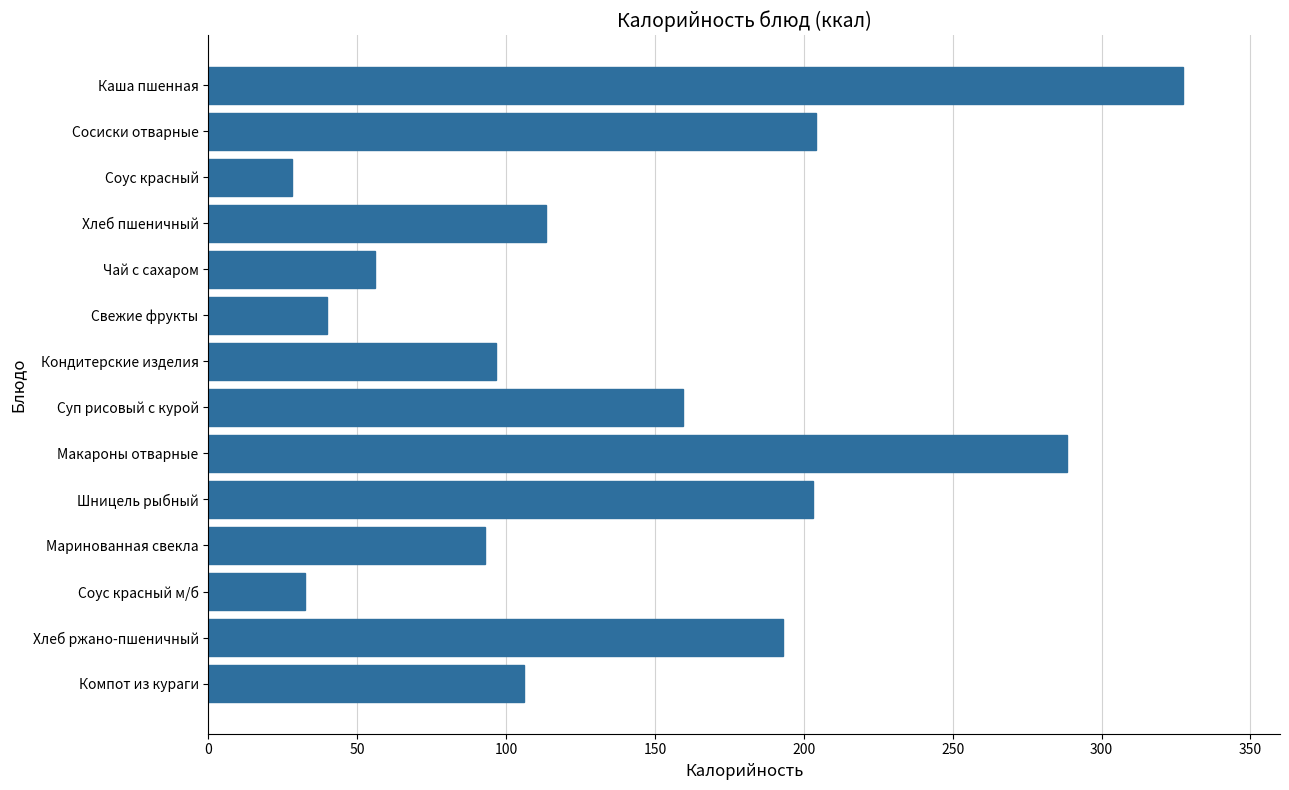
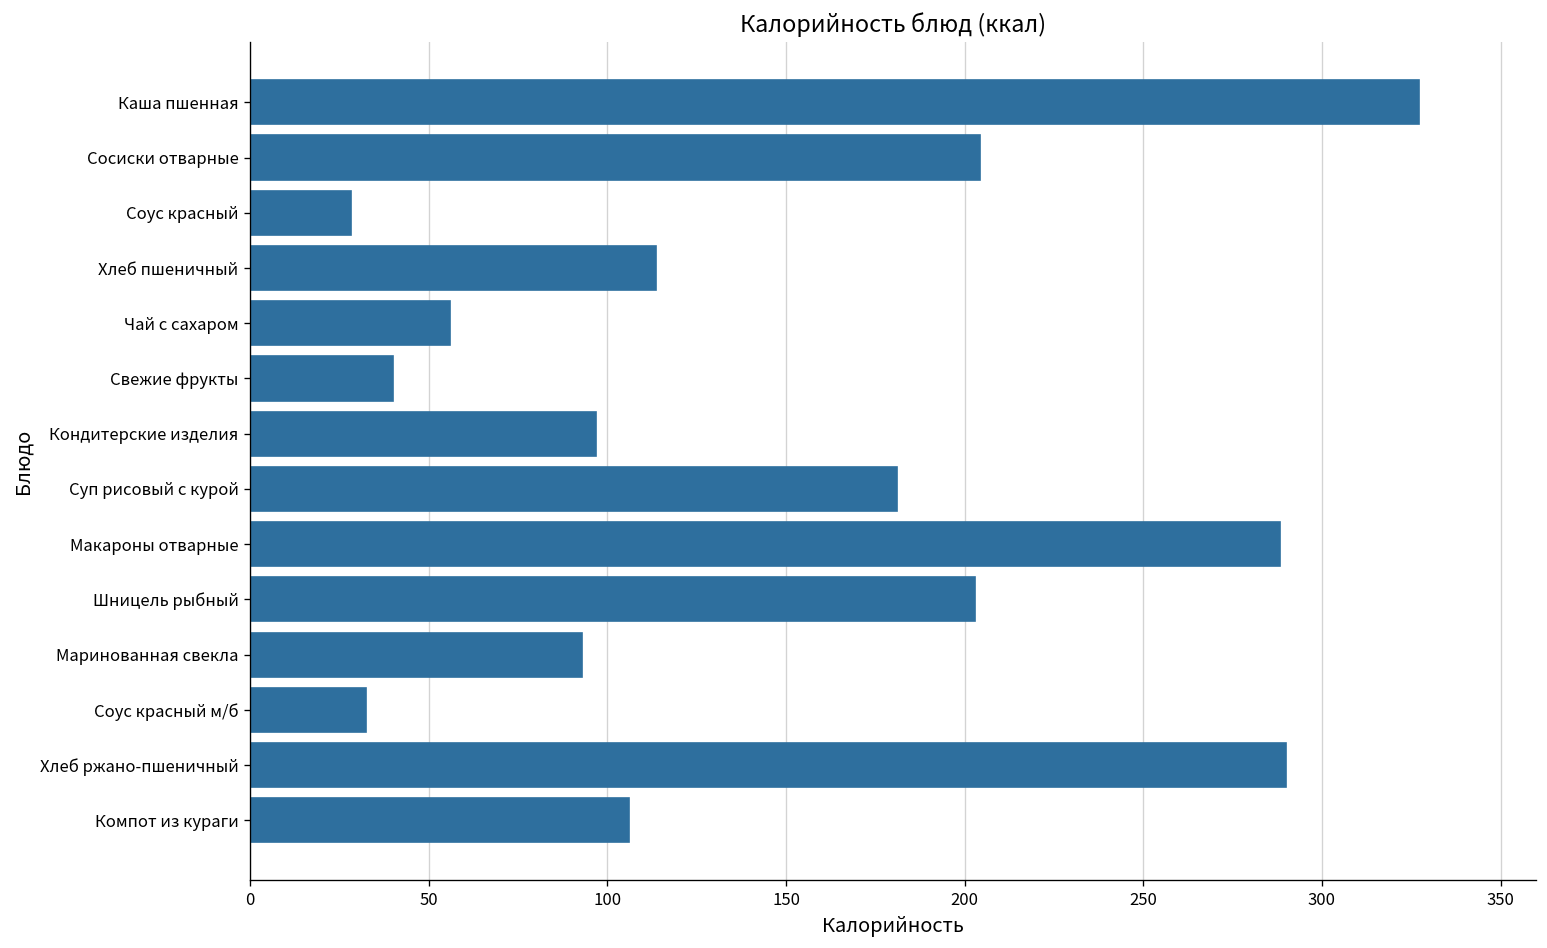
  {
    "Каша пшенная": 327,
    "Сосиски отварные": 204,
    "Соус красный": 28,
    "Хлеб пшеничный": 114,
    "Чай с сахаром": 56,
    "Свежие фрукты": 40,
    "Кондитерские изделия": 97,
-   "Суп рисовый с курой": 159,
+   "Суп рисовый с курой": 181,
    "Макароны отварные": 288,
    "Шницель рыбный": 203,
    "Маринованная свекла": 93,
    "Соус красный м/б": 33,
-   "Хлеб ржано-пшеничный": 193,
+   "Хлеб ржано-пшеничный": 290,
    "Компот из кураги": 106
  }
